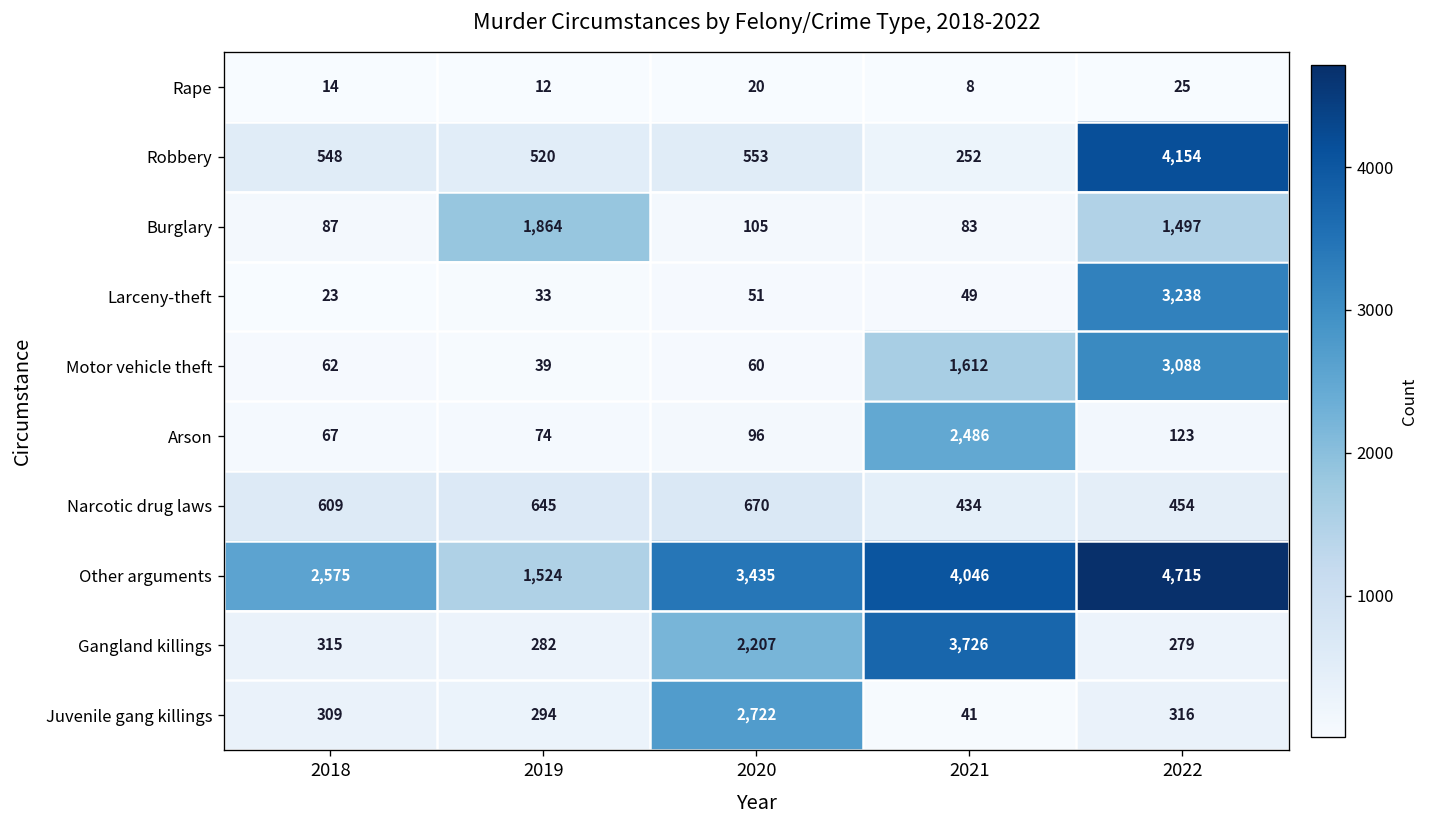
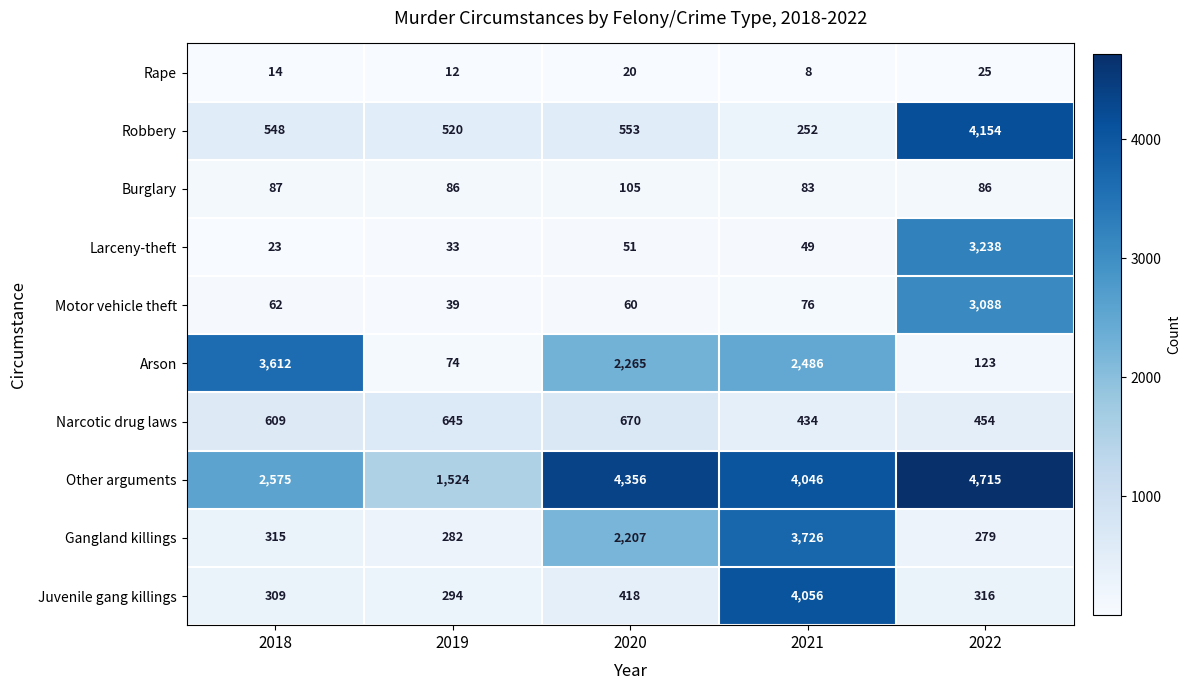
  {
    "Rape": {
      "2018": "14",
      "2019": "12",
      "2020": "20",
      "2021": "8",
      "2022": "25"
    },
    "Robbery": {
      "2018": "548",
      "2019": "520",
      "2020": "553",
      "2021": "252",
      "2022": "4,154"
    },
    "Burglary": {
      "2018": "87",
-     "2019": "1,864",
+     "2019": "86",
      "2020": "105",
      "2021": "83",
-     "2022": "1,497"
+     "2022": "86"
    },
    "Larceny-theft": {
      "2018": "23",
      "2019": "33",
      "2020": "51",
      "2021": "49",
      "2022": "3,238"
    },
    "Motor vehicle theft": {
      "2018": "62",
      "2019": "39",
      "2020": "60",
-     "2021": "1,612",
+     "2021": "76",
      "2022": "3,088"
    },
    "Arson": {
-     "2018": "67",
+     "2018": "3,612",
      "2019": "74",
-     "2020": "96",
+     "2020": "2,265",
      "2021": "2,486",
      "2022": "123"
    },
    "Narcotic drug laws": {
      "2018": "609",
      "2019": "645",
      "2020": "670",
      "2021": "434",
      "2022": "454"
    },
    "Other arguments": {
      "2018": "2,575",
      "2019": "1,524",
-     "2020": "3,435",
+     "2020": "4,356",
      "2021": "4,046",
      "2022": "4,715"
    },
    "Gangland killings": {
      "2018": "315",
      "2019": "282",
      "2020": "2,207",
      "2021": "3,726",
      "2022": "279"
    },
    "Juvenile gang killings": {
      "2018": "309",
      "2019": "294",
-     "2020": "2,722",
-     "2021": "41",
+     "2020": "418",
+     "2021": "4,056",
      "2022": "316"
    }
  }
